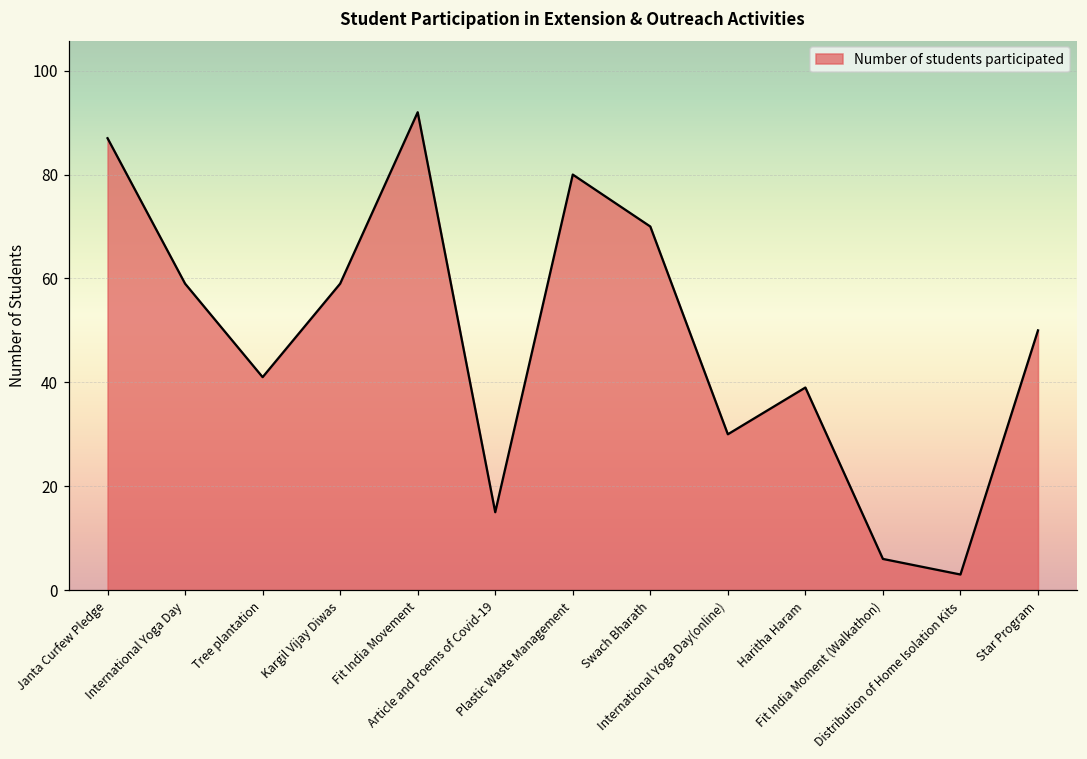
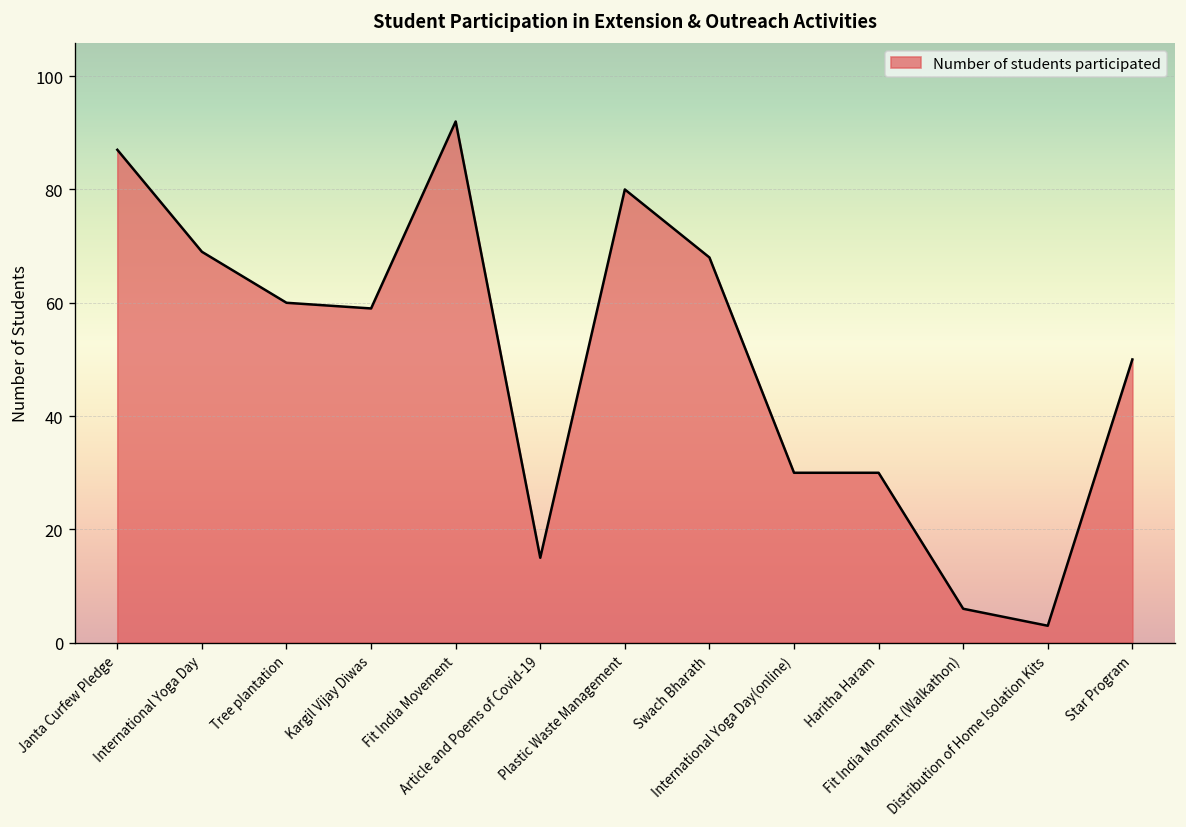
  {
    "Janta Curfew Pledge": 87,
-   "International Yoga Day": 59,
-   "Tree plantation": 41,
+   "International Yoga Day": 69,
+   "Tree plantation": 60,
    "Kargil Vijay Diwas": 59,
    "Fit India Movement": 92,
    "Article and Poems of Covid-19": 15,
    "Plastic Waste Management": 80,
-   "Swach Bharath": 70,
+   "Swach Bharath": 68,
    "International Yoga Day(online)": 30,
-   "Haritha Haram": 39,
+   "Haritha Haram": 30,
    "Fit India Moment (Walkathon)": 6,
    "Distribution of Home Isolation Kits": 3,
    "Star Program": 50
  }
